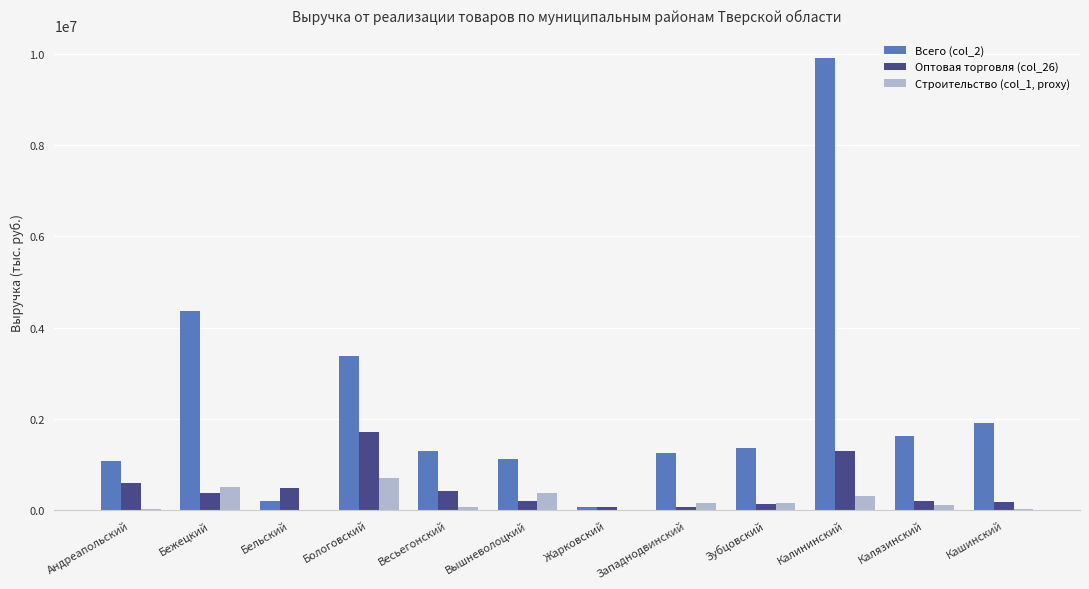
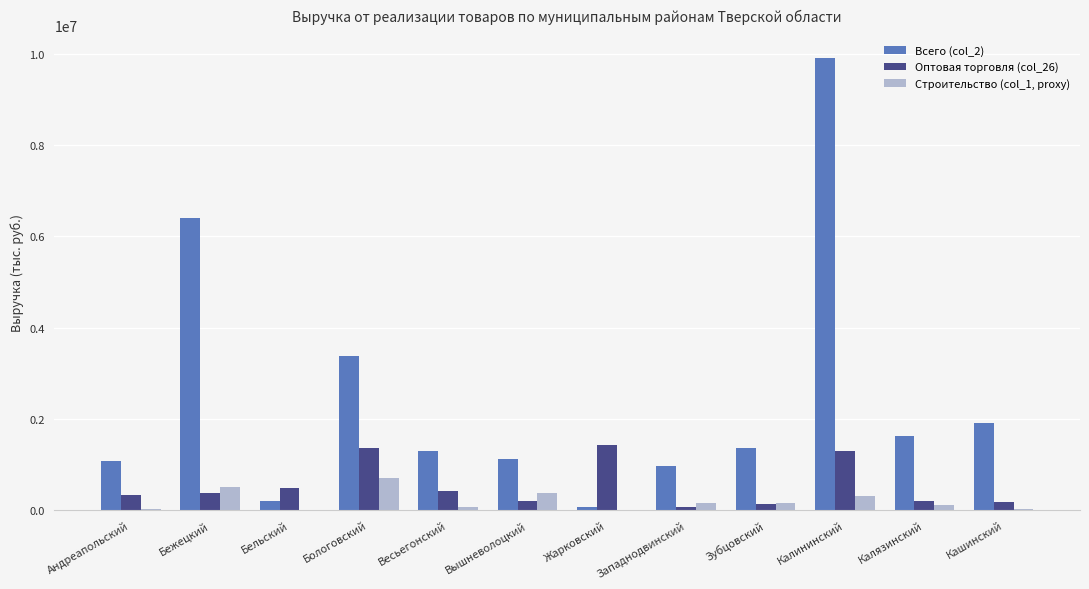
  {
    "Всего (col_2)": {
      "Андреапольский": 1100000,
-     "Бежецкий": 4400000,
+     "Бежецкий": 6400000,
      "Бельский": 200000,
      "Бологовский": 3400000,
      "Весьегонский": 1300000,
      "Вышневолоцкий": 1100000,
      "Жарковский": 100000,
-     "Западнодвинский": 1300000,
+     "Западнодвинский": 1000000,
      "Зубцовский": 1400000,
      "Калининский": 9900000,
      "Калязинский": 1600000,
      "Кашинский": 1900000
    },
    "Оптовая торговля (col_26)": {
-     "Андреапольский": 600000,
+     "Андреапольский": 300000,
      "Бежецкий": 400000,
      "Бельский": 500000,
-     "Бологовский": 1700000,
+     "Бологовский": 1400000,
      "Весьегонский": 400000,
      "Вышневолоцкий": 200000,
-     "Жарковский": 100000,
+     "Жарковский": 1400000,
      "Западнодвинский": 100000,
      "Зубцовский": 100000,
      "Калининский": 1300000,
      "Калязинский": 200000,
      "Кашинский": 200000
    },
    "Строительство (col_1, proxy)": {
      "Бежецкий": 500000,
      "Бельский": 0,
      "Бологовский": 700000,
      "Весьегонский": 100000,
      "Вышневолоцкий": 400000,
      "Жарковский": 0,
      "Западнодвинский": 200000,
      "Зубцовский": 200000,
      "Калининский": 300000,
      "Калязинский": 100000
    }
  }
